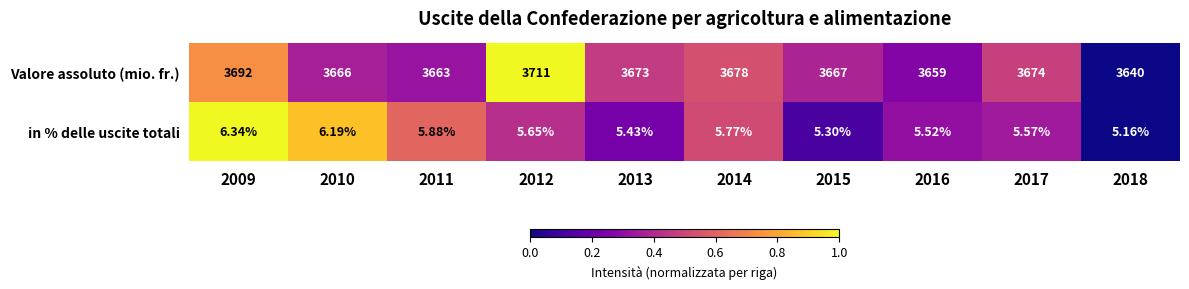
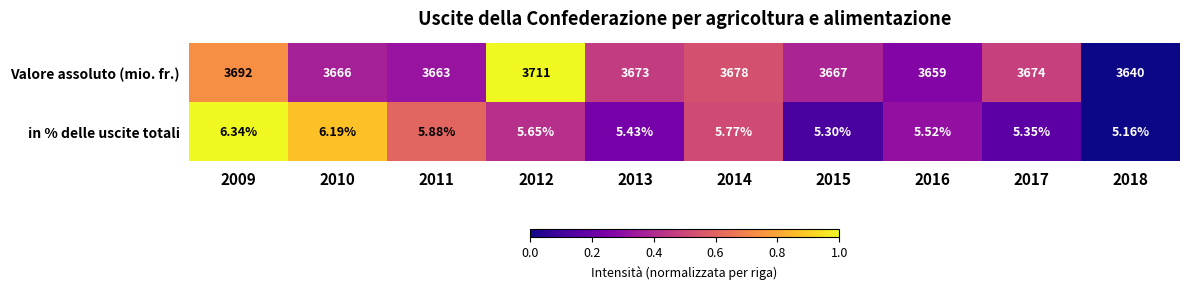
  {
    "Valore assoluto (mio. fr.)": {
      "2009": "3692",
      "2010": "3666",
      "2011": "3663",
      "2012": "3711",
      "2013": "3673",
      "2014": "3678",
      "2015": "3667",
      "2016": "3659",
      "2017": "3674",
      "2018": "3640"
    },
    "in % delle uscite totali": {
      "2009": "6.34%",
      "2010": "6.19%",
      "2011": "5.88%",
      "2012": "5.65%",
      "2013": "5.43%",
      "2014": "5.77%",
      "2015": "5.30%",
      "2016": "5.52%",
-     "2017": "5.57%",
+     "2017": "5.35%",
      "2018": "5.16%"
    }
  }
